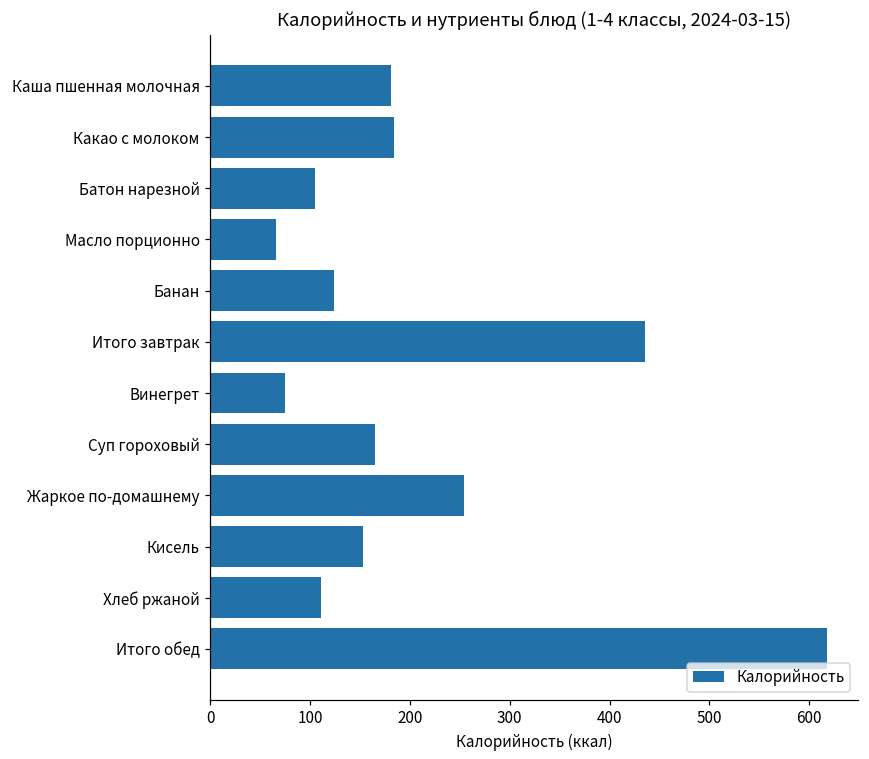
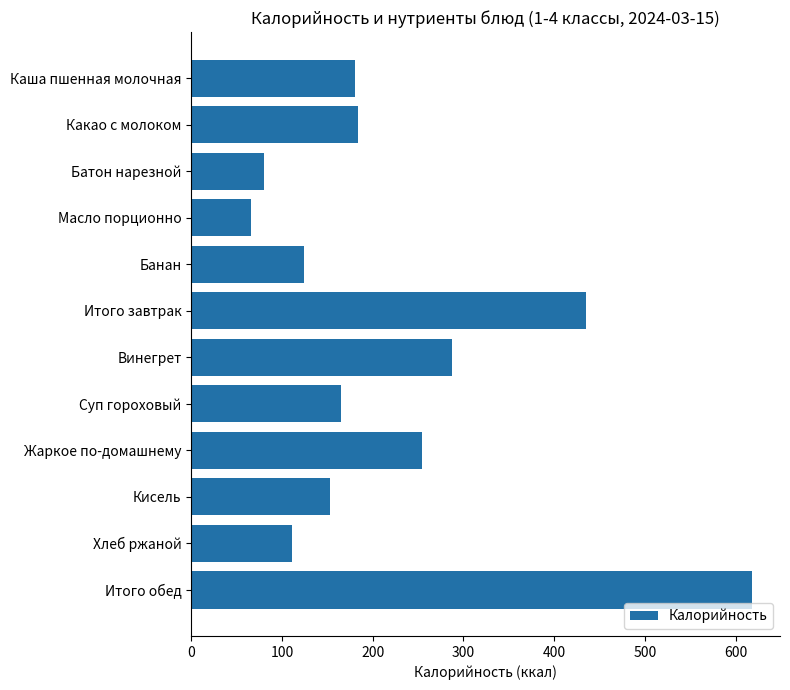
  {
    "Каша пшенная молочная": 180,
    "Какао с молоком": 180,
-   "Батон нарезной": 110,
+   "Батон нарезной": 80,
    "Масло порционно": 70,
    "Банан": 120,
    "Итого завтрак": 440,
-   "Винегрет": 80,
+   "Винегрет": 290,
    "Суп гороховый": 170,
    "Жаркое по-домашнему": 250,
    "Кисель": 150,
    "Хлеб ржаной": 110,
    "Итого обед": 620
  }
